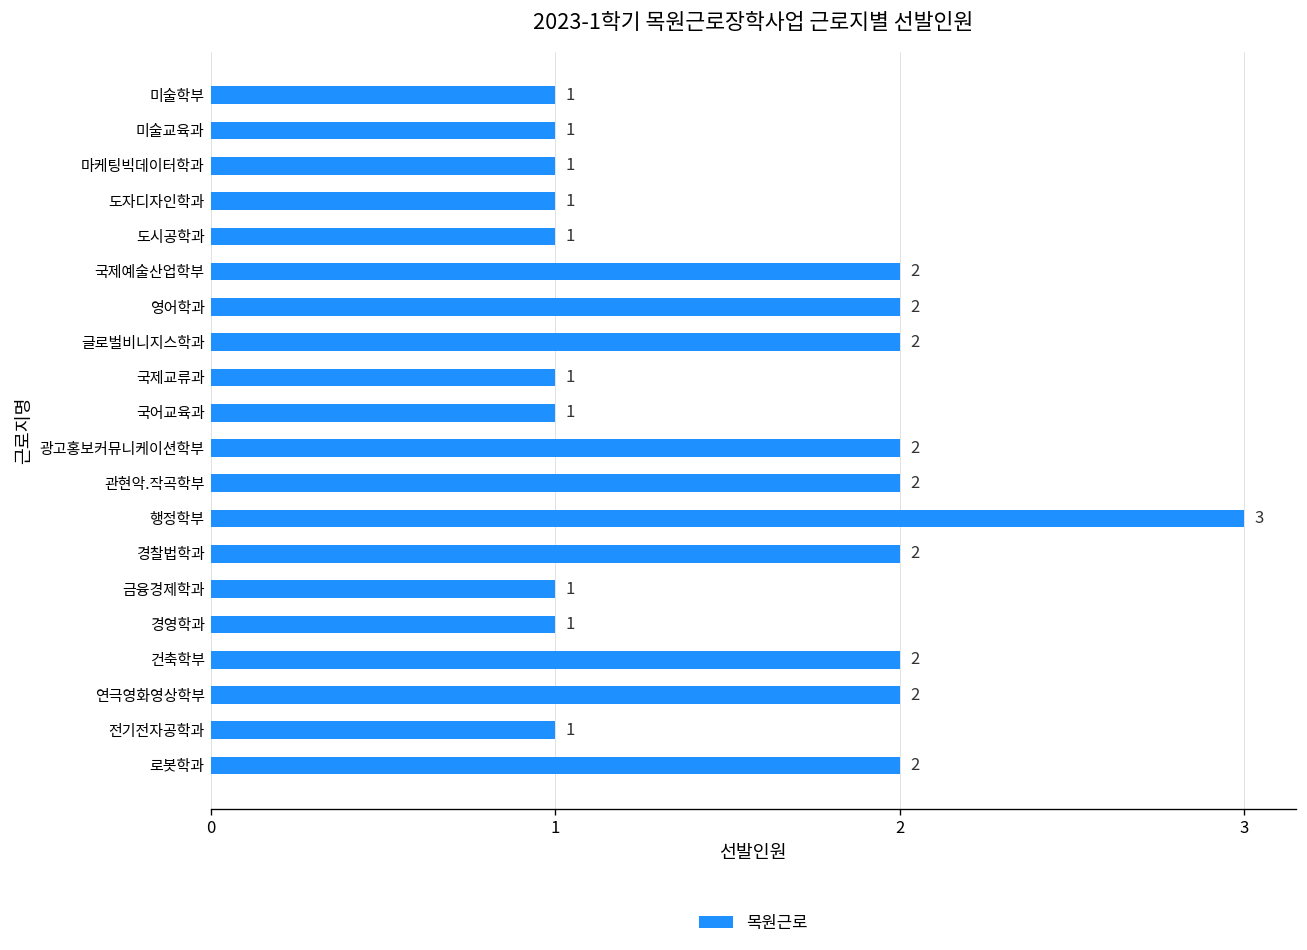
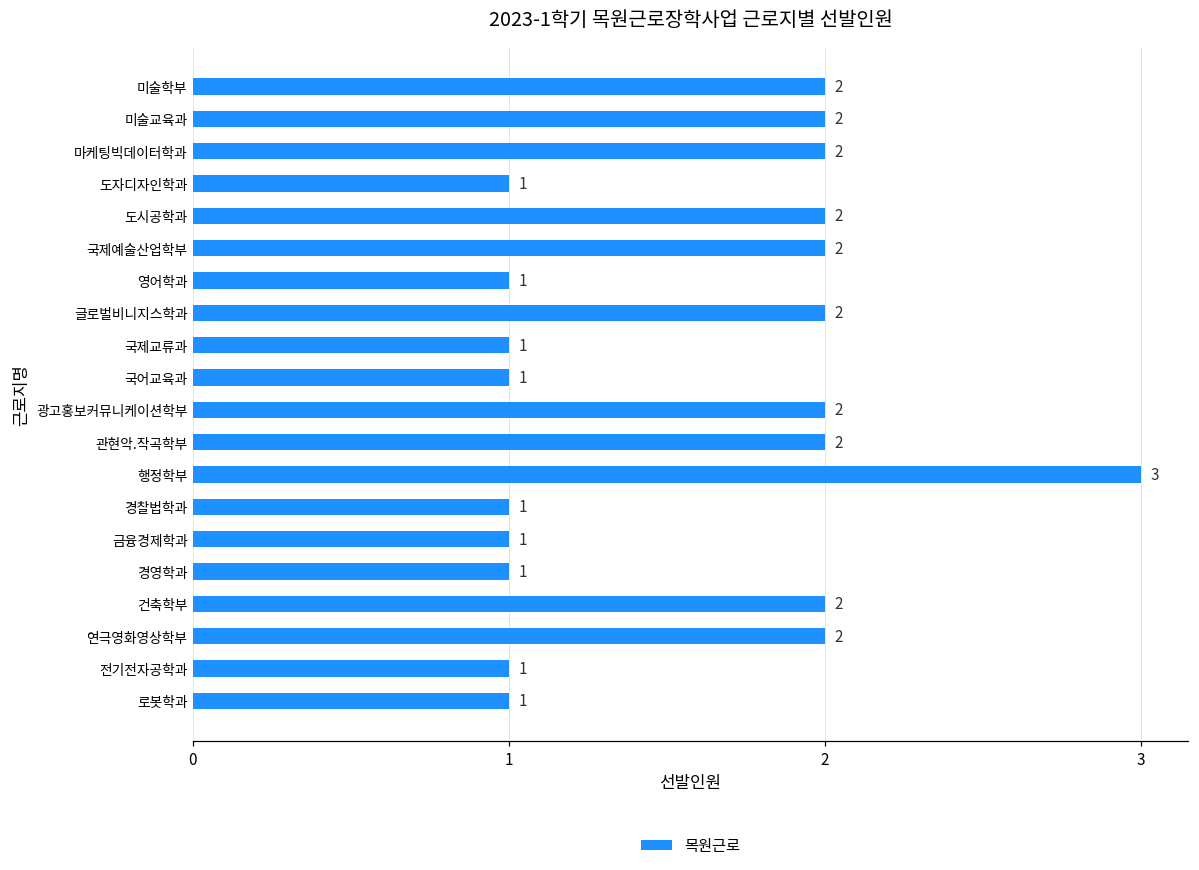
  {
-   "미술학부": 1,
-   "미술교육과": 1,
-   "마케팅빅데이터학과": 1,
+   "미술학부": 2,
+   "미술교육과": 2,
+   "마케팅빅데이터학과": 2,
    "도자디자인학과": 1,
-   "도시공학과": 1,
+   "도시공학과": 2,
    "국제예술산업학부": 2,
-   "영어학과": 2,
+   "영어학과": 1,
    "글로벌비니지스학과": 2,
    "국제교류과": 1,
    "국어교육과": 1,
    "광고홍보커뮤니케이션학부": 2,
    "관현악.작곡학부": 2,
    "행정학부": 3,
-   "경찰법학과": 2,
+   "경찰법학과": 1,
    "금융경제학과": 1,
    "경영학과": 1,
    "건축학부": 2,
    "연극영화영상학부": 2,
    "전기전자공학과": 1,
-   "로봇학과": 2
+   "로봇학과": 1
  }
